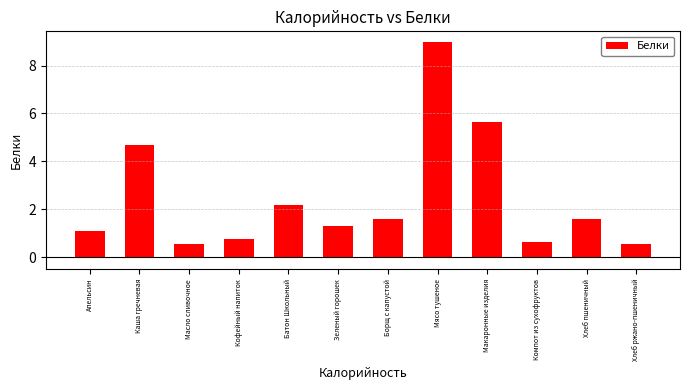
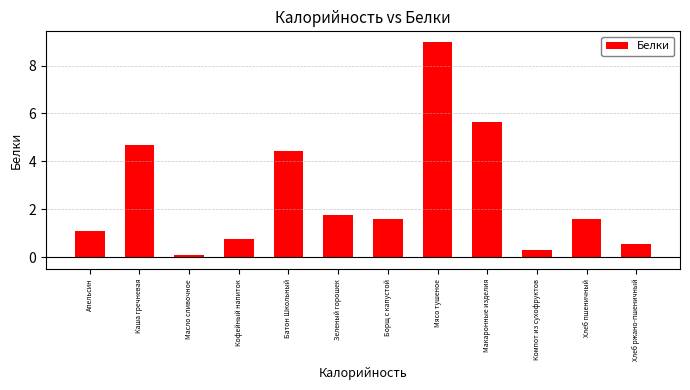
  {
    "Апельсин": 1.1,
    "Каша гречневая": 4.7,
-   "Масло сливочное": 0.5,
+   "Масло сливочное": 0.1,
    "Кофейный напиток": 0.8,
-   "Батон Школьный": 2.2,
-   "Зеленый горошек": 1.3,
+   "Батон Школьный": 4.4,
+   "Зеленый горошек": 1.8,
    "Борщ с капустой": 1.6,
    "Мясо тушеное": 9.0,
    "Макаронные изделия": 5.7,
-   "Компот из сухофруктов": 0.7,
+   "Компот из сухофруктов": 0.3,
    "Хлеб пшеничный": 1.6,
    "Хлеб ржано-пшеничный": 0.5
  }
